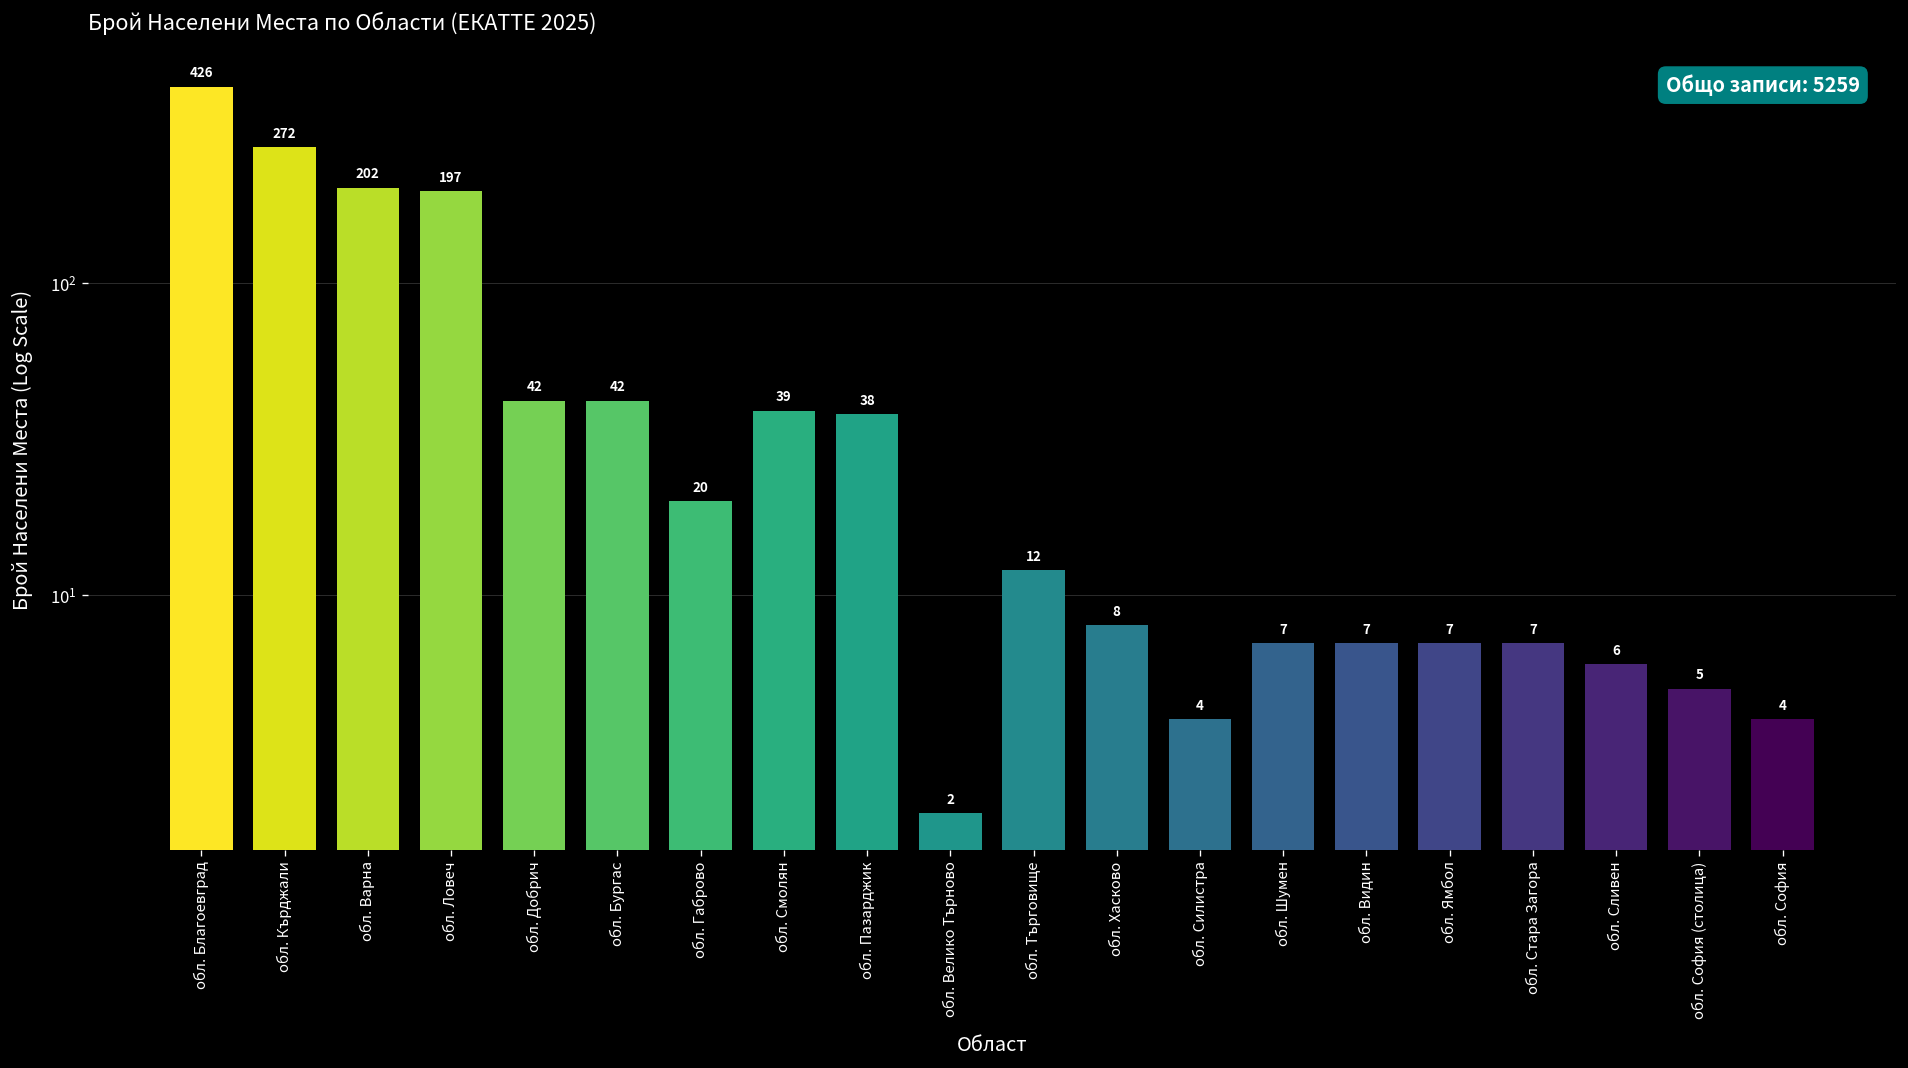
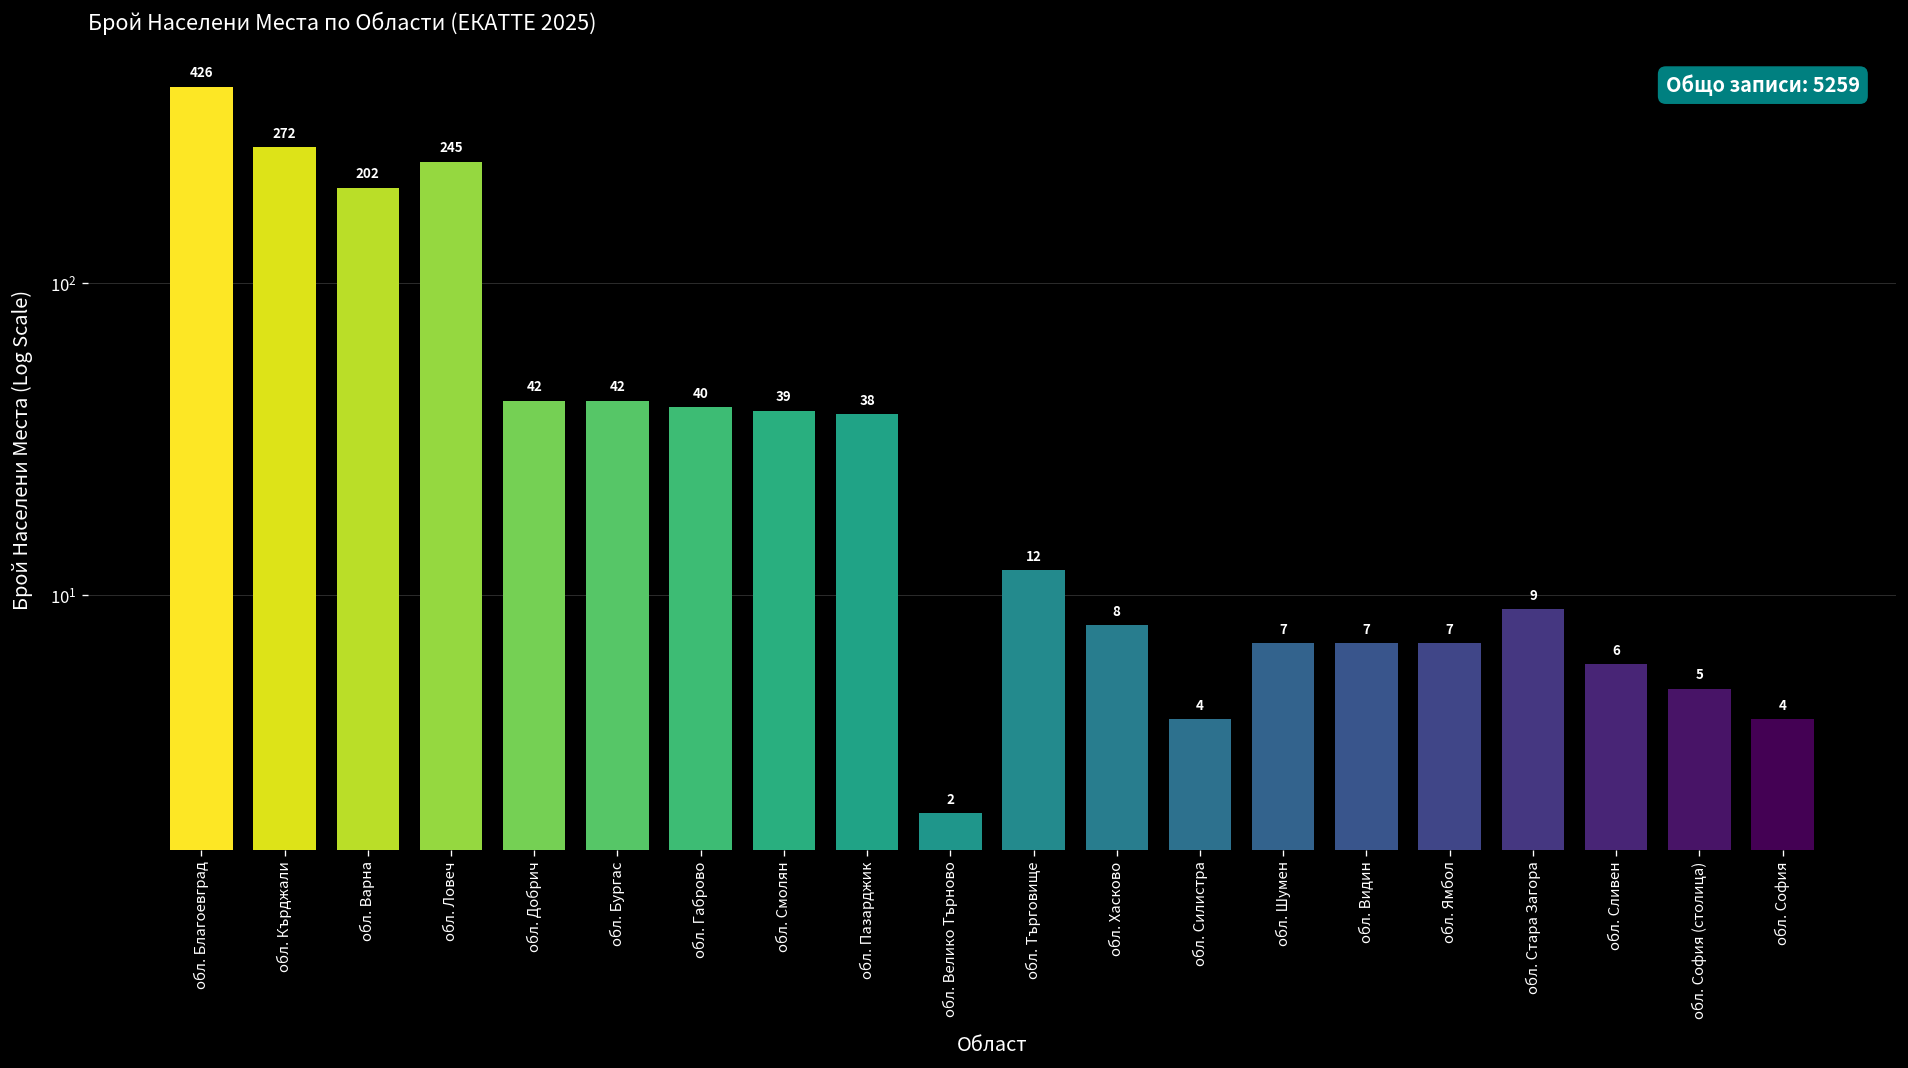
  {
    "обл. Благоевград": 426,
    "обл. Кърджали": 272,
    "обл. Варна": 202,
-   "обл. Ловеч": 197,
+   "обл. Ловеч": 245,
    "обл. Добрич": 42,
    "обл. Бургас": 42,
-   "обл. Габрово": 20,
+   "обл. Габрово": 40,
    "обл. Смолян": 39,
    "обл. Пазарджик": 38,
    "обл. Велико Търново": 2,
    "обл. Търговище": 12,
    "обл. Хасково": 8,
    "обл. Силистра": 4,
    "обл. Шумен": 7,
    "обл. Видин": 7,
    "обл. Ямбол": 7,
-   "обл. Стара Загора": 7,
+   "обл. Стара Загора": 9,
    "обл. Сливен": 6,
    "обл. София (столица)": 5,
    "обл. София": 4
  }
